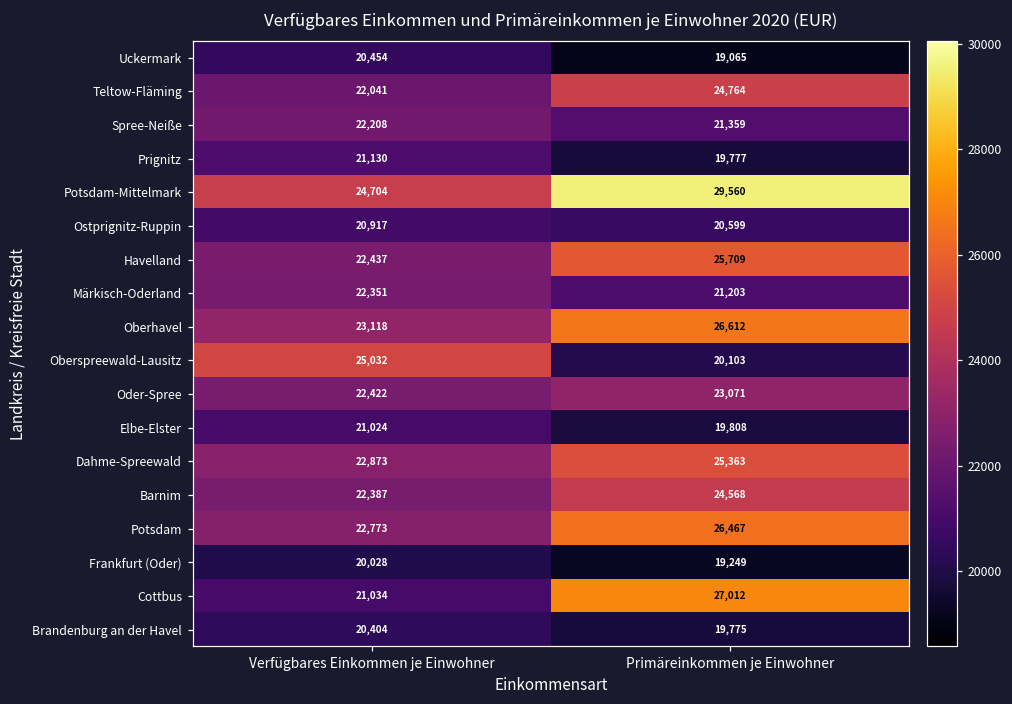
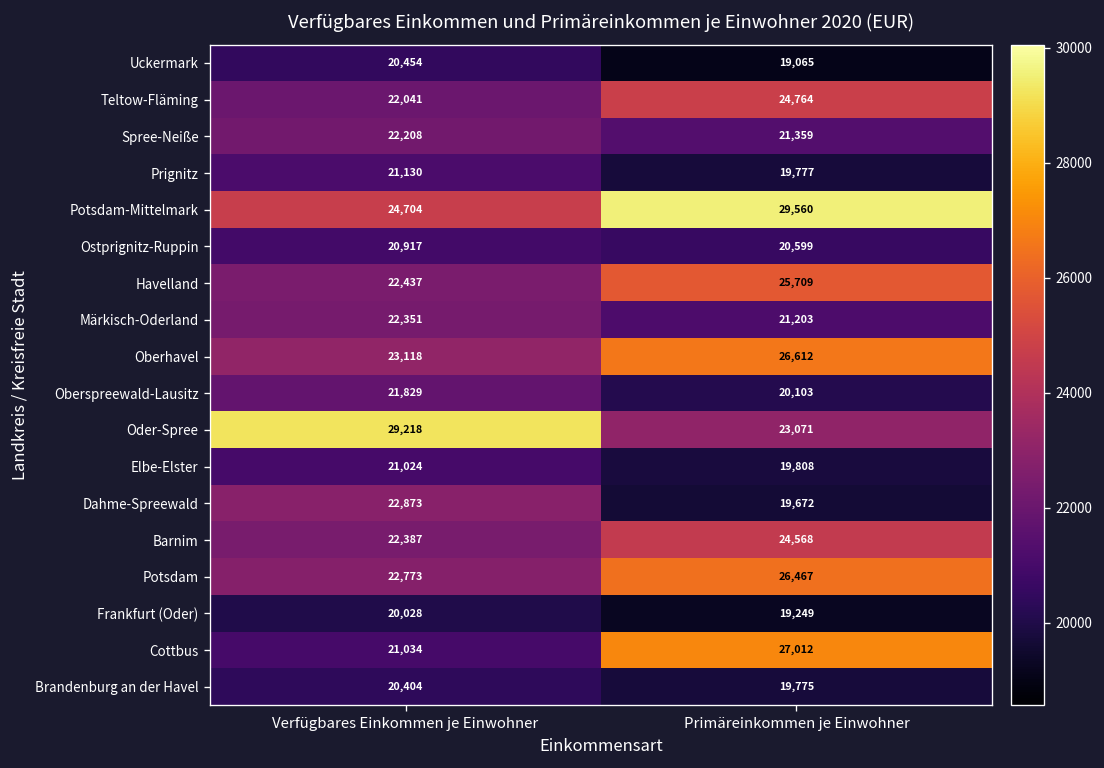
  {
    "Uckermark": {
      "Verfügbares Einkommen je Einwohner": "20,454",
      "Primäreinkommen je Einwohner": "19,065"
    },
    "Teltow-Fläming": {
      "Verfügbares Einkommen je Einwohner": "22,041",
      "Primäreinkommen je Einwohner": "24,764"
    },
    "Spree-Neiße": {
      "Verfügbares Einkommen je Einwohner": "22,208",
      "Primäreinkommen je Einwohner": "21,359"
    },
    "Prignitz": {
      "Verfügbares Einkommen je Einwohner": "21,130",
      "Primäreinkommen je Einwohner": "19,777"
    },
    "Potsdam-Mittelmark": {
      "Verfügbares Einkommen je Einwohner": "24,704",
      "Primäreinkommen je Einwohner": "29,560"
    },
    "Ostprignitz-Ruppin": {
      "Verfügbares Einkommen je Einwohner": "20,917",
      "Primäreinkommen je Einwohner": "20,599"
    },
    "Havelland": {
      "Verfügbares Einkommen je Einwohner": "22,437",
      "Primäreinkommen je Einwohner": "25,709"
    },
    "Märkisch-Oderland": {
      "Verfügbares Einkommen je Einwohner": "22,351",
      "Primäreinkommen je Einwohner": "21,203"
    },
    "Oberhavel": {
      "Verfügbares Einkommen je Einwohner": "23,118",
      "Primäreinkommen je Einwohner": "26,612"
    },
    "Oberspreewald-Lausitz": {
-     "Verfügbares Einkommen je Einwohner": "25,032",
+     "Verfügbares Einkommen je Einwohner": "21,829",
      "Primäreinkommen je Einwohner": "20,103"
    },
    "Oder-Spree": {
-     "Verfügbares Einkommen je Einwohner": "22,422",
+     "Verfügbares Einkommen je Einwohner": "29,218",
      "Primäreinkommen je Einwohner": "23,071"
    },
    "Elbe-Elster": {
      "Verfügbares Einkommen je Einwohner": "21,024",
      "Primäreinkommen je Einwohner": "19,808"
    },
    "Dahme-Spreewald": {
      "Verfügbares Einkommen je Einwohner": "22,873",
-     "Primäreinkommen je Einwohner": "25,363"
+     "Primäreinkommen je Einwohner": "19,672"
    },
    "Barnim": {
      "Verfügbares Einkommen je Einwohner": "22,387",
      "Primäreinkommen je Einwohner": "24,568"
    },
    "Potsdam": {
      "Verfügbares Einkommen je Einwohner": "22,773",
      "Primäreinkommen je Einwohner": "26,467"
    },
    "Frankfurt (Oder)": {
      "Verfügbares Einkommen je Einwohner": "20,028",
      "Primäreinkommen je Einwohner": "19,249"
    },
    "Cottbus": {
      "Verfügbares Einkommen je Einwohner": "21,034",
      "Primäreinkommen je Einwohner": "27,012"
    },
    "Brandenburg an der Havel": {
      "Verfügbares Einkommen je Einwohner": "20,404",
      "Primäreinkommen je Einwohner": "19,775"
    }
  }
